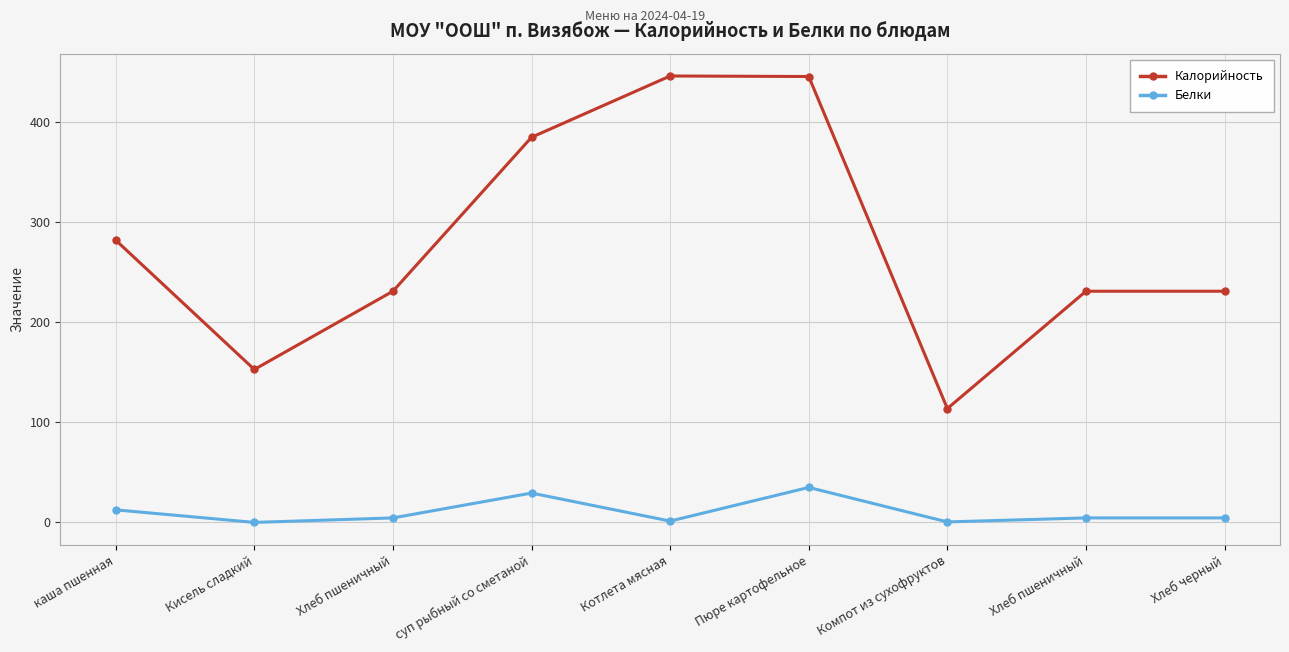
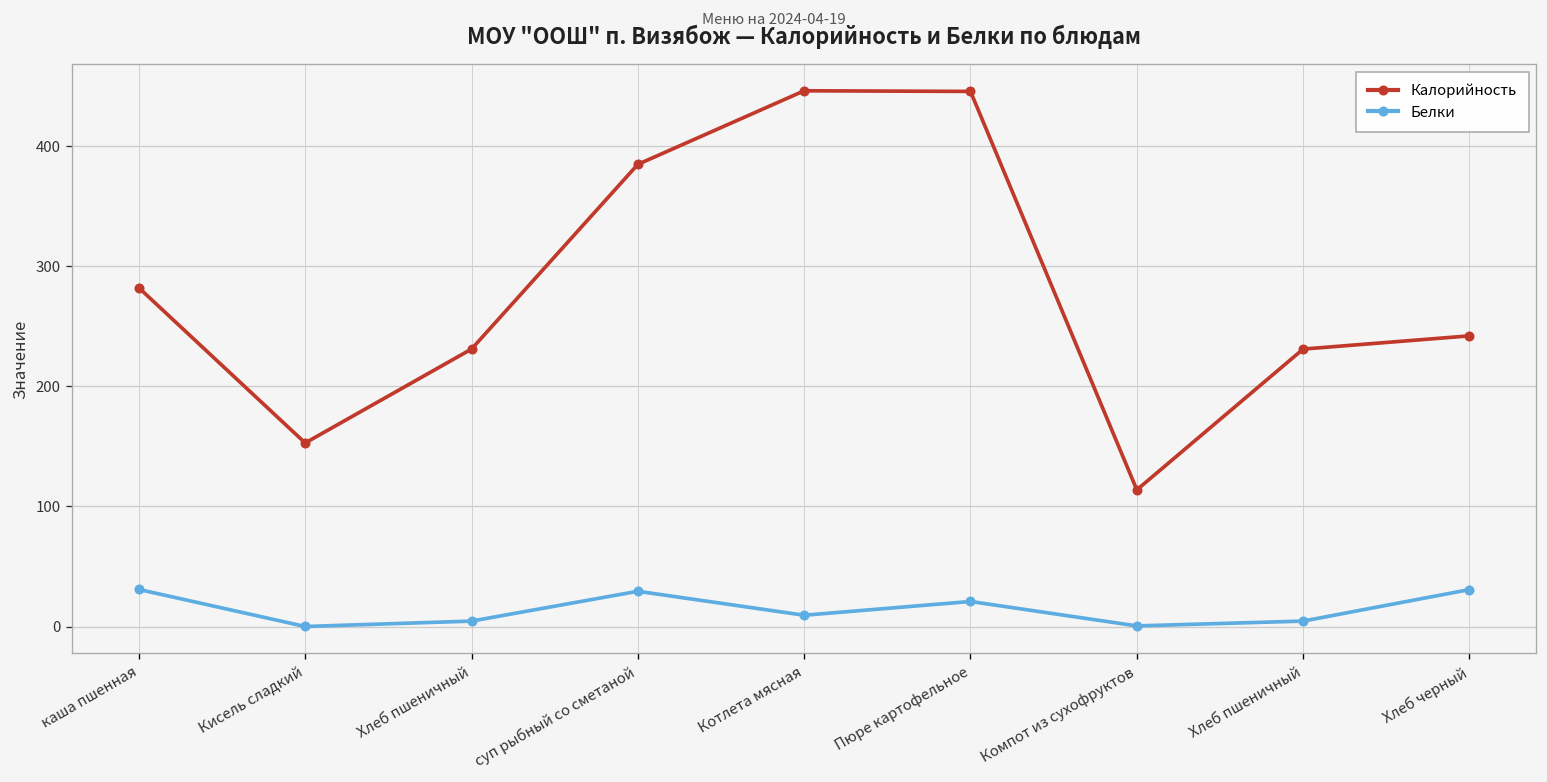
  {
    "Калорийность": {
      "каша пшенная": 282,
      "Кисель сладкий": 153,
      "суп рыбный со сметаной": 385,
      "Котлета мясная": 446,
      "Пюре картофельное": 445,
      "Компот из сухофруктов": 114,
-     "Хлеб черный": 231
+     "Хлеб черный": 242
    },
    "Белки": {
-     "каша пшенная": 13,
+     "каша пшенная": 31,
      "Кисель сладкий": 0,
      "суп рыбный со сметаной": 29,
-     "Котлета мясная": 1,
-     "Пюре картофельное": 35,
+     "Котлета мясная": 9,
+     "Пюре картофельное": 21,
      "Компот из сухофруктов": 1,
-     "Хлеб черный": 5
+     "Хлеб черный": 31
    }
  }
